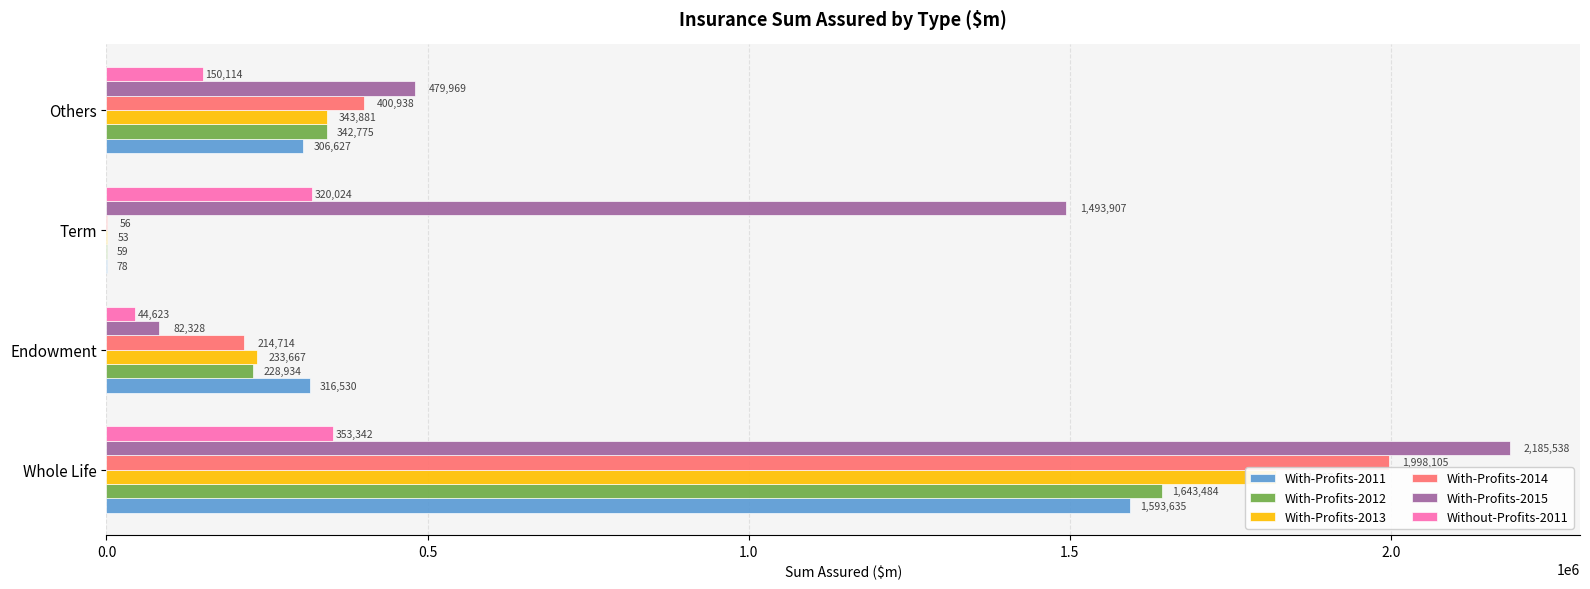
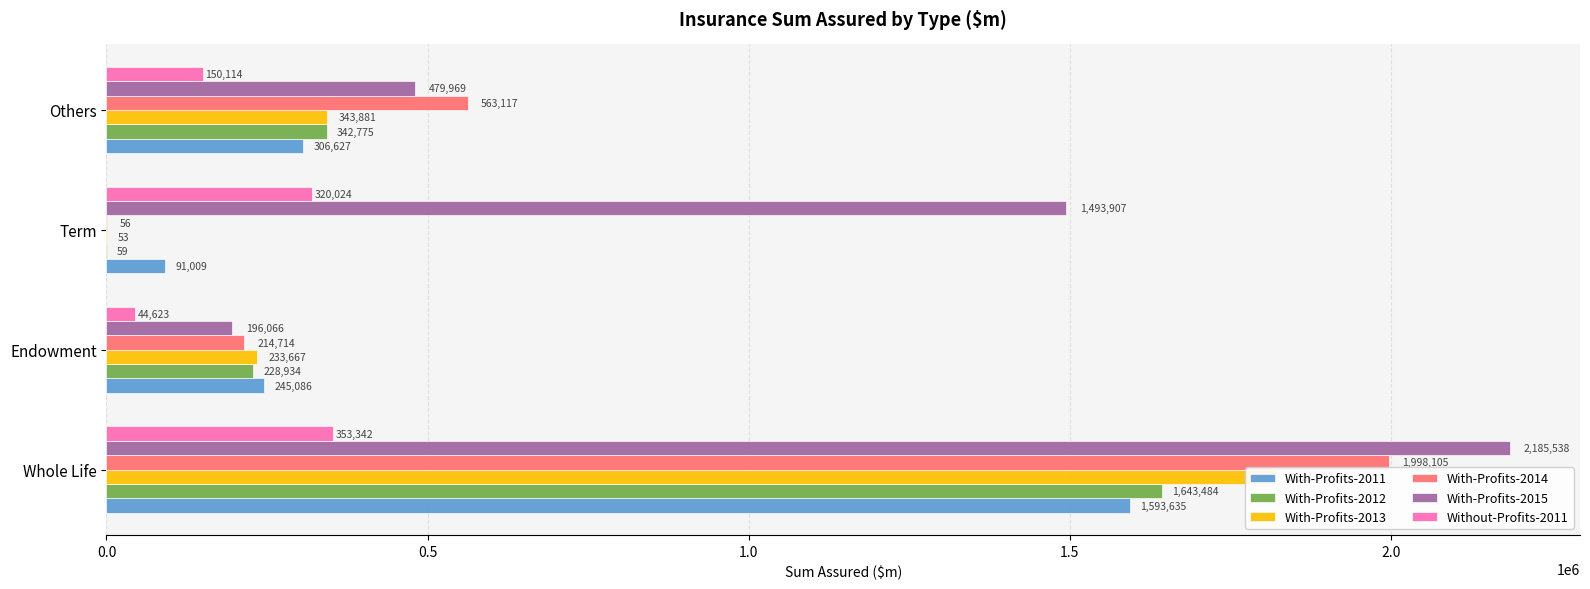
  {
    "With-Profits-2011": {
      "Others": "306,627",
-     "Term": "78",
-     "Endowment": "316,530",
+     "Term": "91,009",
+     "Endowment": "245,086",
      "Whole Life": "1,593,635"
    },
    "With-Profits-2012": {
      "Others": "342,775",
      "Term": "59",
      "Endowment": "228,934",
      "Whole Life": "1,643,484"
    },
    "With-Profits-2013": {
      "Others": "343,881",
      "Term": "53",
      "Endowment": "233,667"
    },
    "With-Profits-2014": {
-     "Others": "400,938",
+     "Others": "563,117",
      "Term": "56",
      "Endowment": "214,714"
    },
    "With-Profits-2015": {
      "Others": "479,969",
      "Term": "1,493,907",
-     "Endowment": "82,328",
+     "Endowment": "196,066",
      "Whole Life": "2,185,538"
    },
    "Without-Profits-2011": {
      "Others": "150,114",
      "Term": "320,024",
      "Endowment": "44,623",
      "Whole Life": "353,342"
    }
  }
